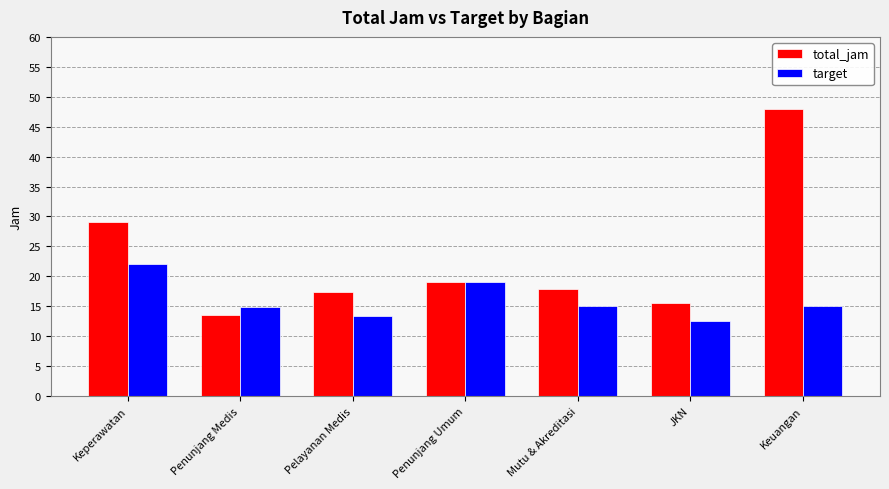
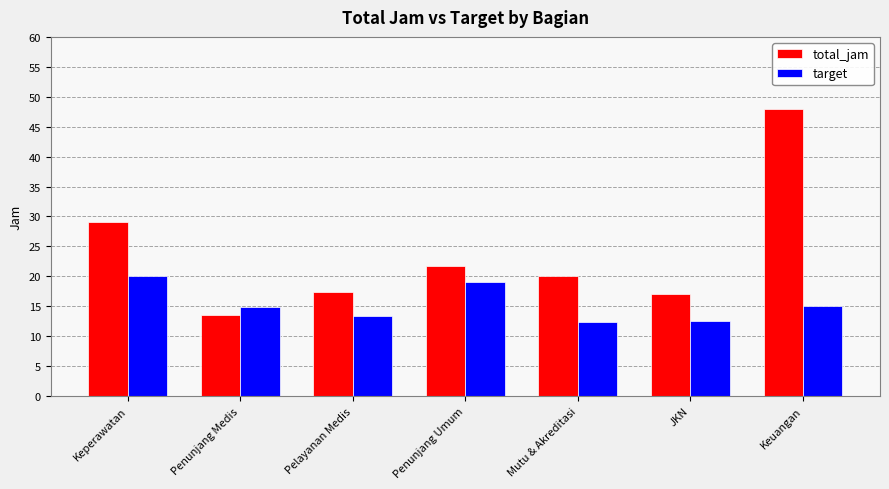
  {
    "total_jam": {
      "Keperawatan": 29,
      "Penunjang Medis": 14,
      "Pelayanan Medis": 17,
-     "Penunjang Umum": 19,
-     "Mutu & Akreditasi": 18,
-     "JKN": 16,
+     "Penunjang Umum": 22,
+     "Mutu & Akreditasi": 20,
+     "JKN": 17,
      "Keuangan": 48
    },
    "target": {
-     "Keperawatan": 22,
+     "Keperawatan": 20,
      "Penunjang Medis": 15,
      "Pelayanan Medis": 13,
      "Penunjang Umum": 19,
-     "Mutu & Akreditasi": 15,
+     "Mutu & Akreditasi": 12,
      "JKN": 13,
      "Keuangan": 15
    }
  }
